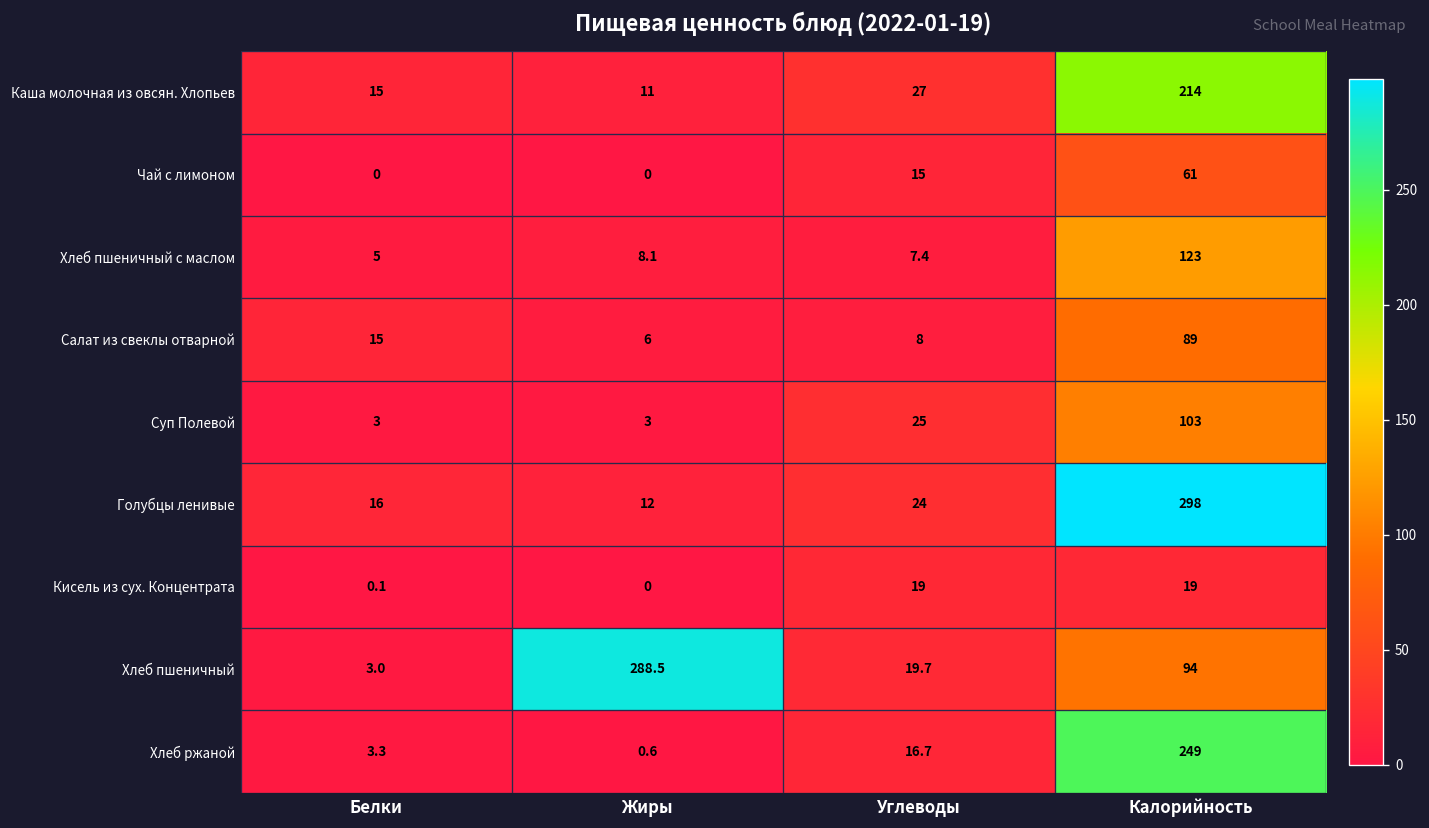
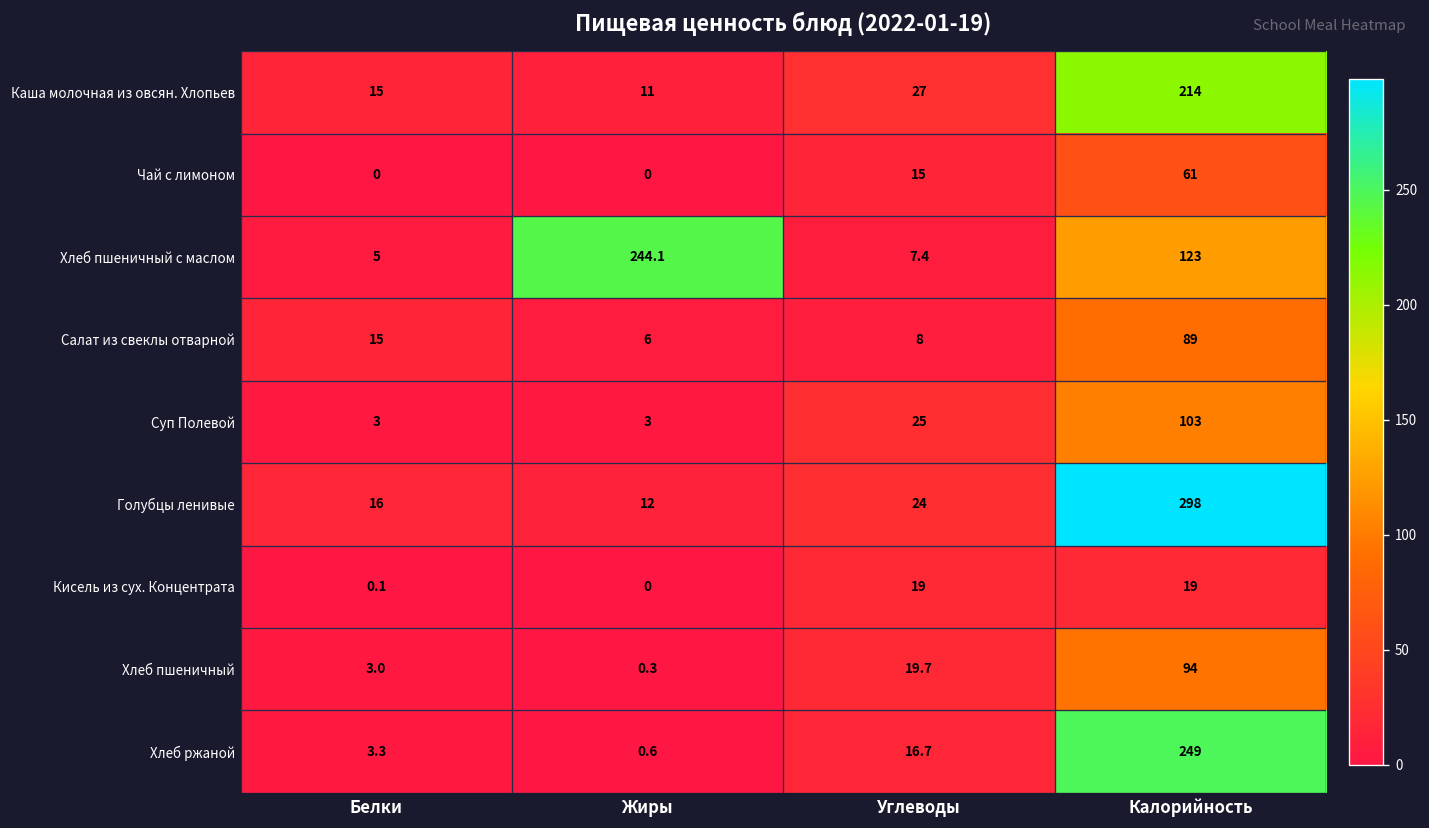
  {
    "Каша молочная из овсян. Хлопьев": {
      "Белки": 15,
      "Жиры": 11,
      "Углеводы": 27,
      "Калорийность": 214
    },
    "Чай с лимоном": {
      "Белки": 0,
      "Жиры": 0,
      "Углеводы": 15,
      "Калорийность": 61
    },
    "Хлеб пшеничный с маслом": {
      "Белки": 5,
-     "Жиры": 8.1,
+     "Жиры": 244.1,
      "Углеводы": 7.4,
      "Калорийность": 123
    },
    "Салат из свеклы отварной": {
      "Белки": 15,
      "Жиры": 6,
      "Углеводы": 8,
      "Калорийность": 89
    },
    "Суп Полевой": {
      "Белки": 3,
      "Жиры": 3,
      "Углеводы": 25,
      "Калорийность": 103
    },
    "Голубцы ленивые": {
      "Белки": 16,
      "Жиры": 12,
      "Углеводы": 24,
      "Калорийность": 298
    },
    "Кисель из сух. Концентрата": {
      "Белки": 0.1,
      "Жиры": 0,
      "Углеводы": 19,
      "Калорийность": 19
    },
    "Хлеб пшеничный": {
      "Белки": 3.0,
-     "Жиры": 288.5,
+     "Жиры": 0.3,
      "Углеводы": 19.7,
      "Калорийность": 94
    },
    "Хлеб ржаной": {
      "Белки": 3.3,
      "Жиры": 0.6,
      "Углеводы": 16.7,
      "Калорийность": 249
    }
  }
